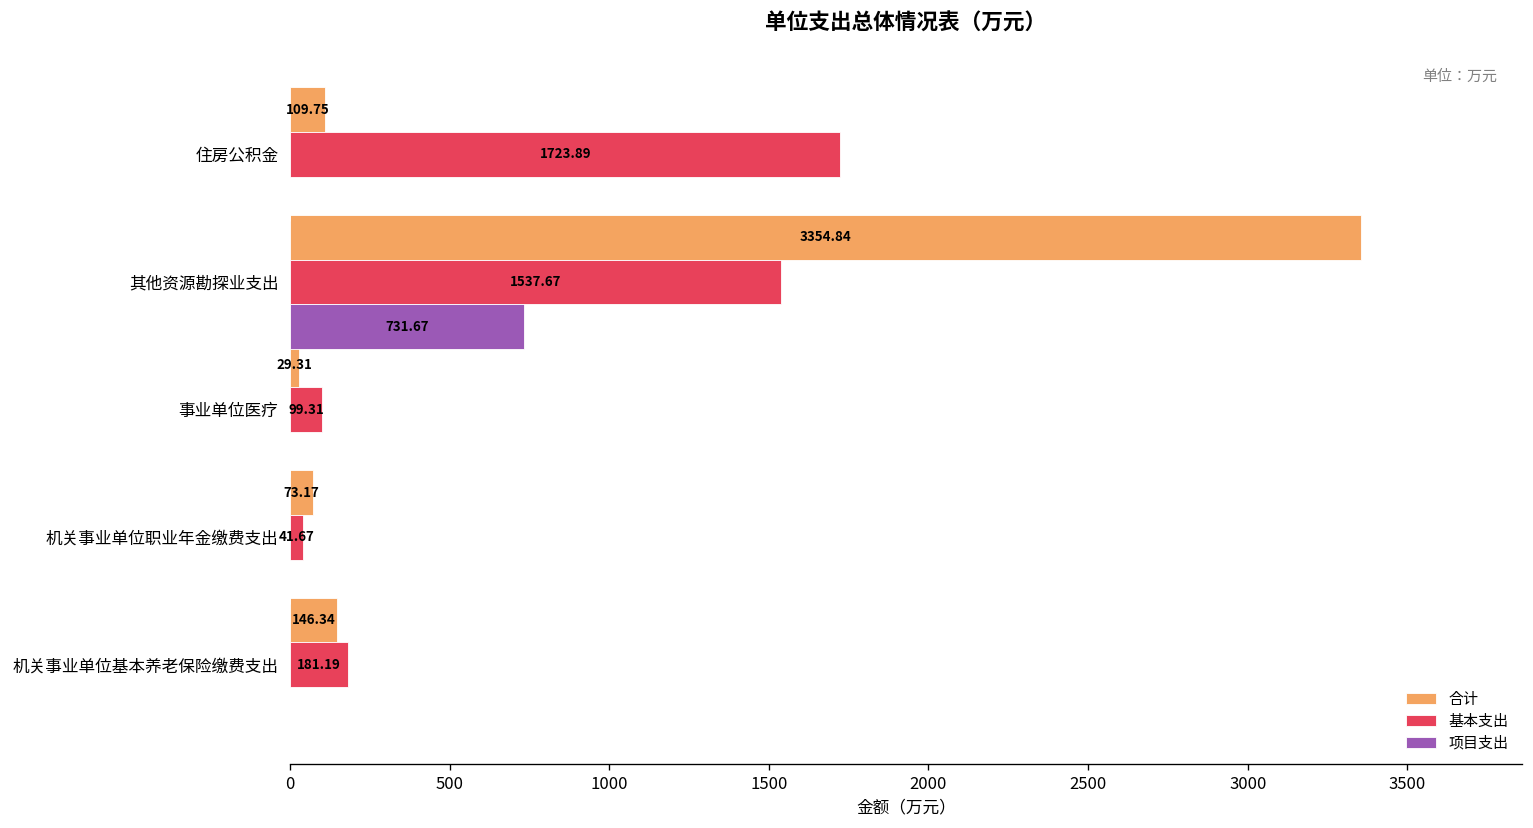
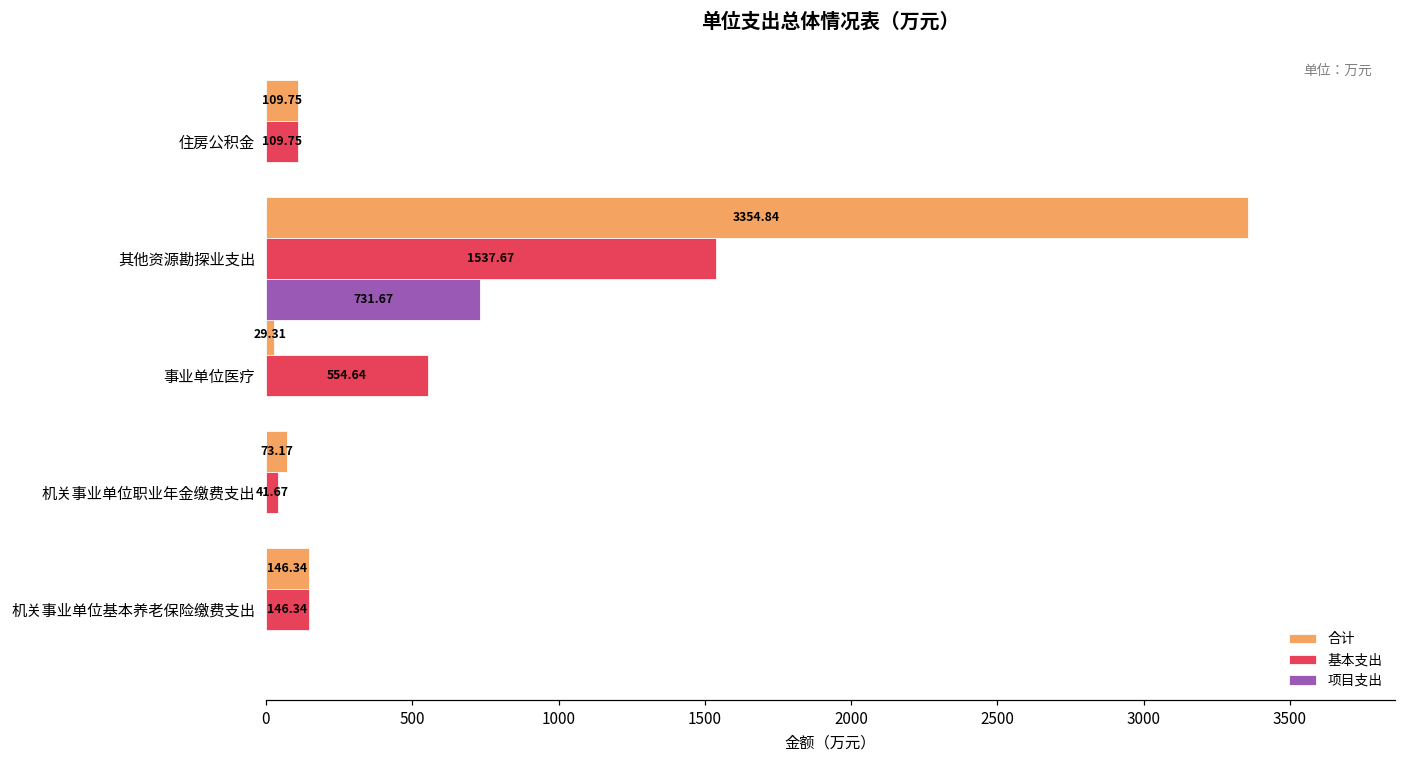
  {
    "合计": {
      "住房公积金": 109.75,
      "其他资源勘探业支出": 3354.84,
      "事业单位医疗": 29.31,
      "机关事业单位职业年金缴费支出": 73.17,
      "机关事业单位基本养老保险缴费支出": 146.34
    },
    "基本支出": {
-     "住房公积金": 1723.89,
+     "住房公积金": 109.75,
      "其他资源勘探业支出": 1537.67,
-     "事业单位医疗": 99.31,
+     "事业单位医疗": 554.64,
      "机关事业单位职业年金缴费支出": 41.67,
-     "机关事业单位基本养老保险缴费支出": 181.19
+     "机关事业单位基本养老保险缴费支出": 146.34
    },
    "项目支出": {
      "其他资源勘探业支出": 731.67
    }
  }
